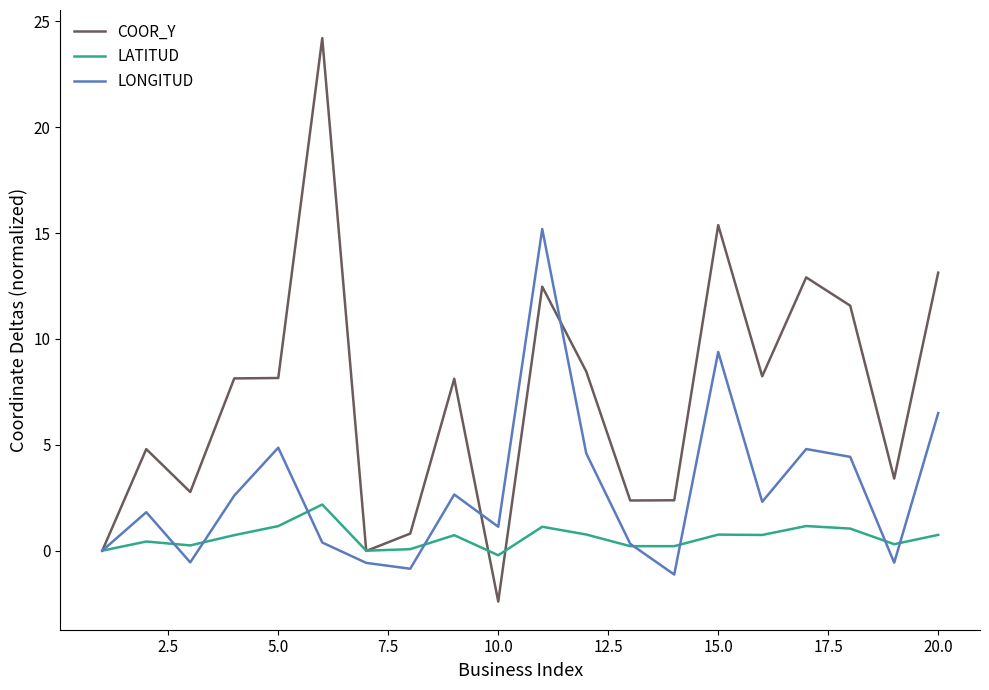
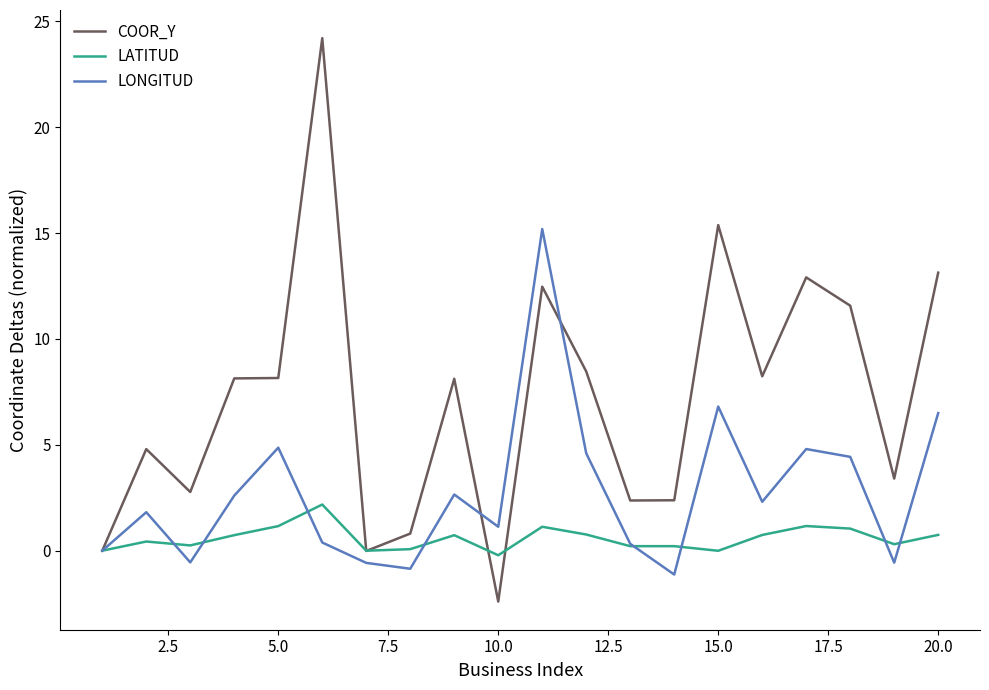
  {
    "COOR_Y": {
      "5.0": 8.2,
      "10.0": -2.4,
      "15.0": 15.4,
      "20.0": 13.1
    },
    "LATITUD": {
      "5.0": 1.2,
      "10.0": -0.2,
-     "15.0": 0.8,
+     "15.0": 0.0,
      "20.0": 0.7
    },
    "LONGITUD": {
      "5.0": 4.9,
      "10.0": 1.1,
-     "15.0": 9.4,
+     "15.0": 6.8,
      "20.0": 6.5
    }
  }
